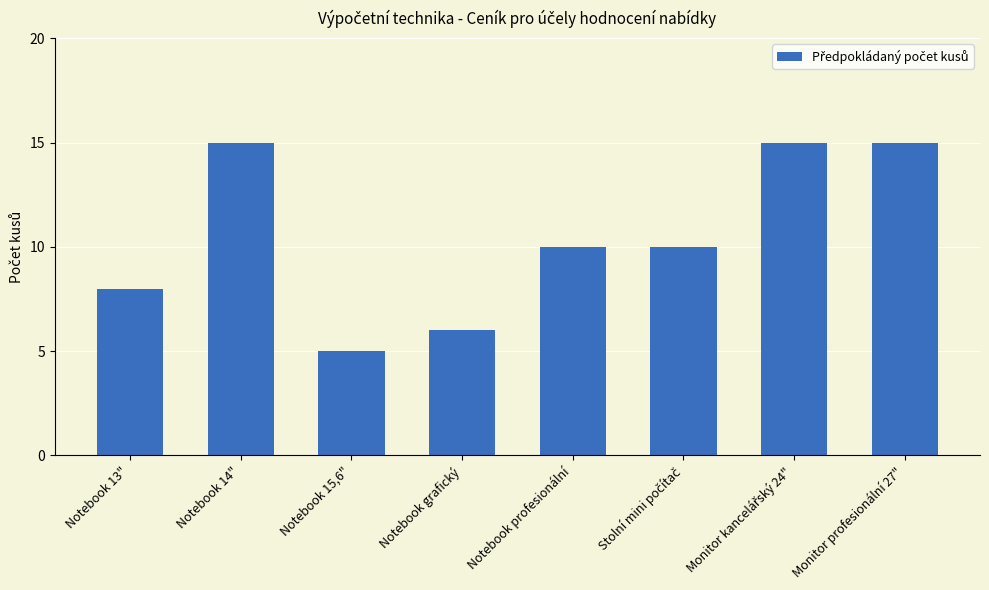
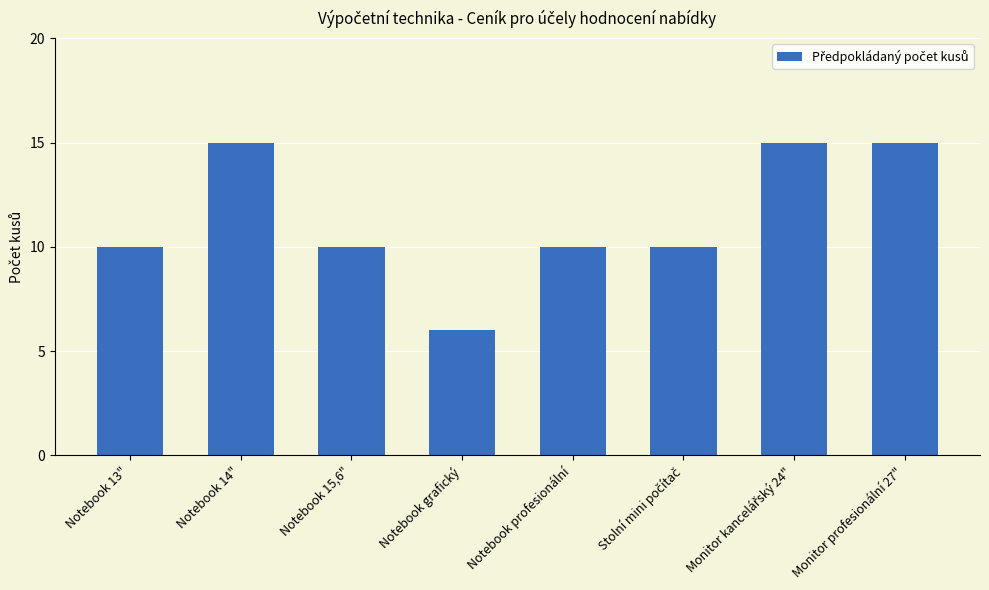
  {
-   "Notebook 13\"": 8,
+   "Notebook 13\"": 10,
    "Notebook 14\"": 15,
-   "Notebook 15,6\"": 5,
+   "Notebook 15,6\"": 10,
    "Notebook grafický": 6,
    "Notebook profesionální": 10,
    "Stolní mini počítač": 10,
    "Monitor kancelářský 24\"": 15,
    "Monitor profesionální 27\"": 15
  }
